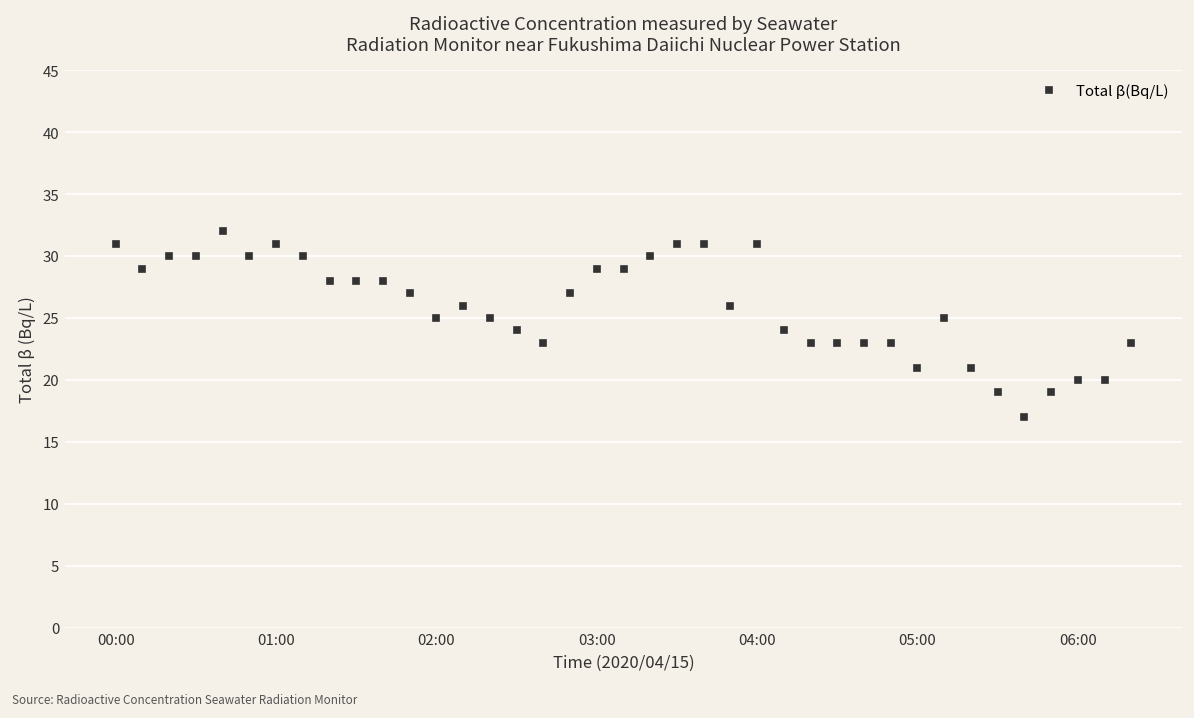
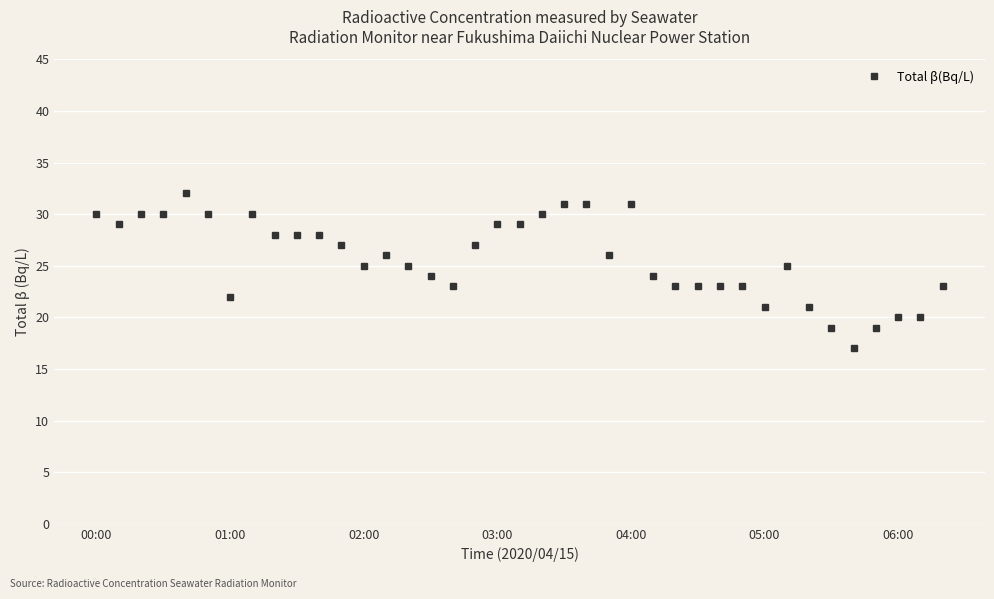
  {
-   "00:00": 31,
-   "01:00": 31,
+   "00:00": 30,
+   "01:00": 22,
    "02:00": 25,
    "03:00": 29,
    "04:00": 31,
    "05:00": 21,
    "06:00": 20
  }
